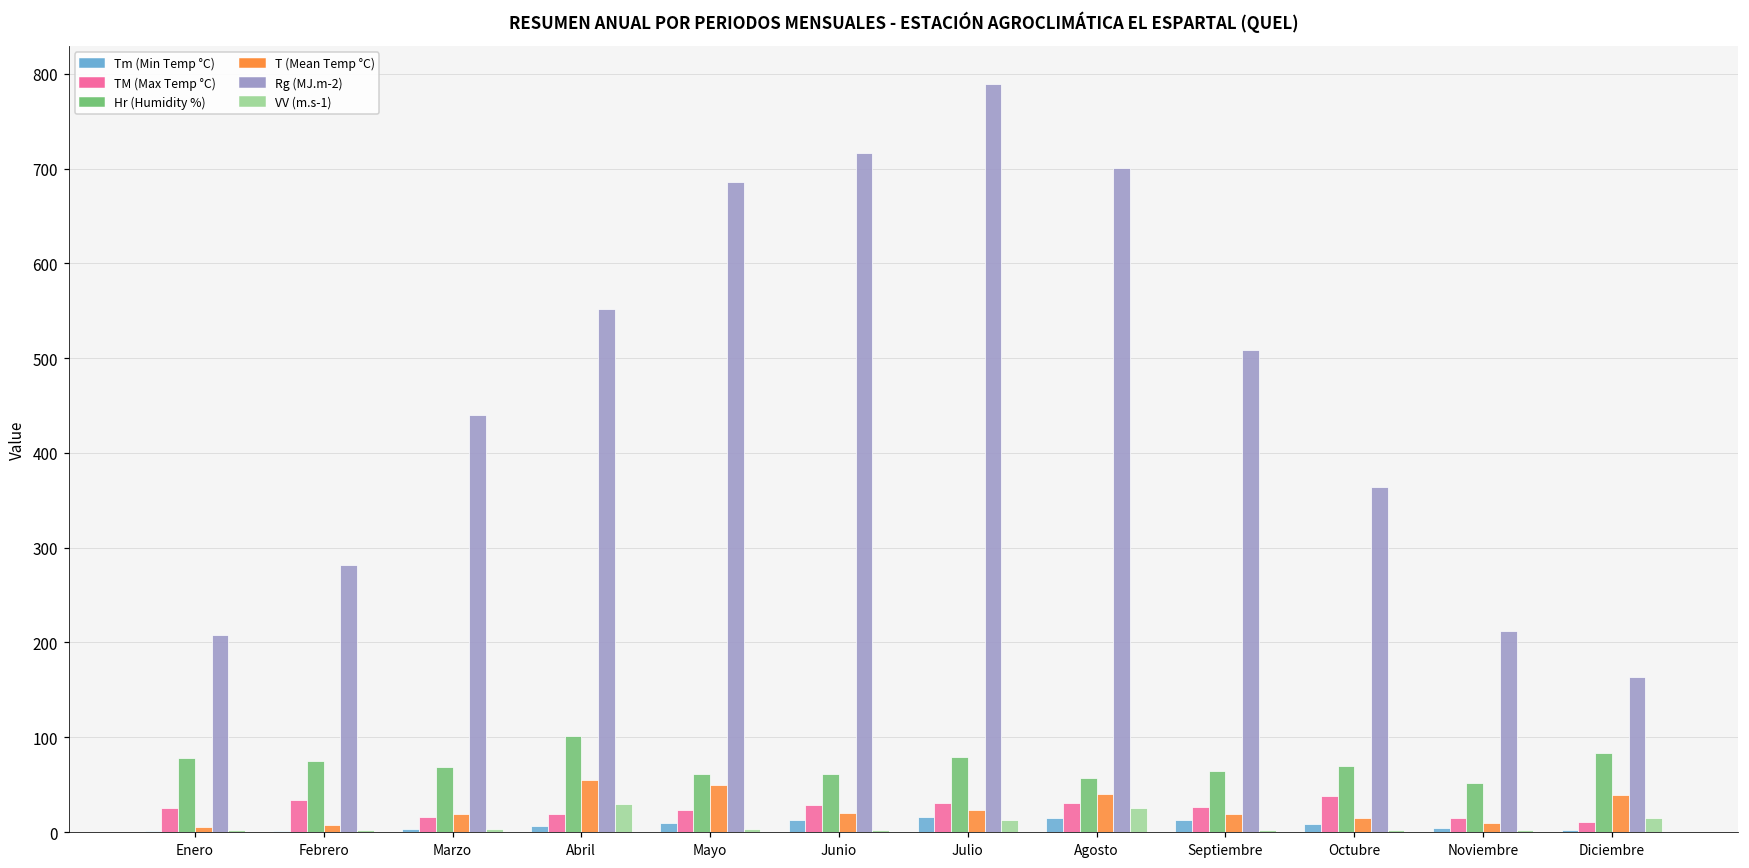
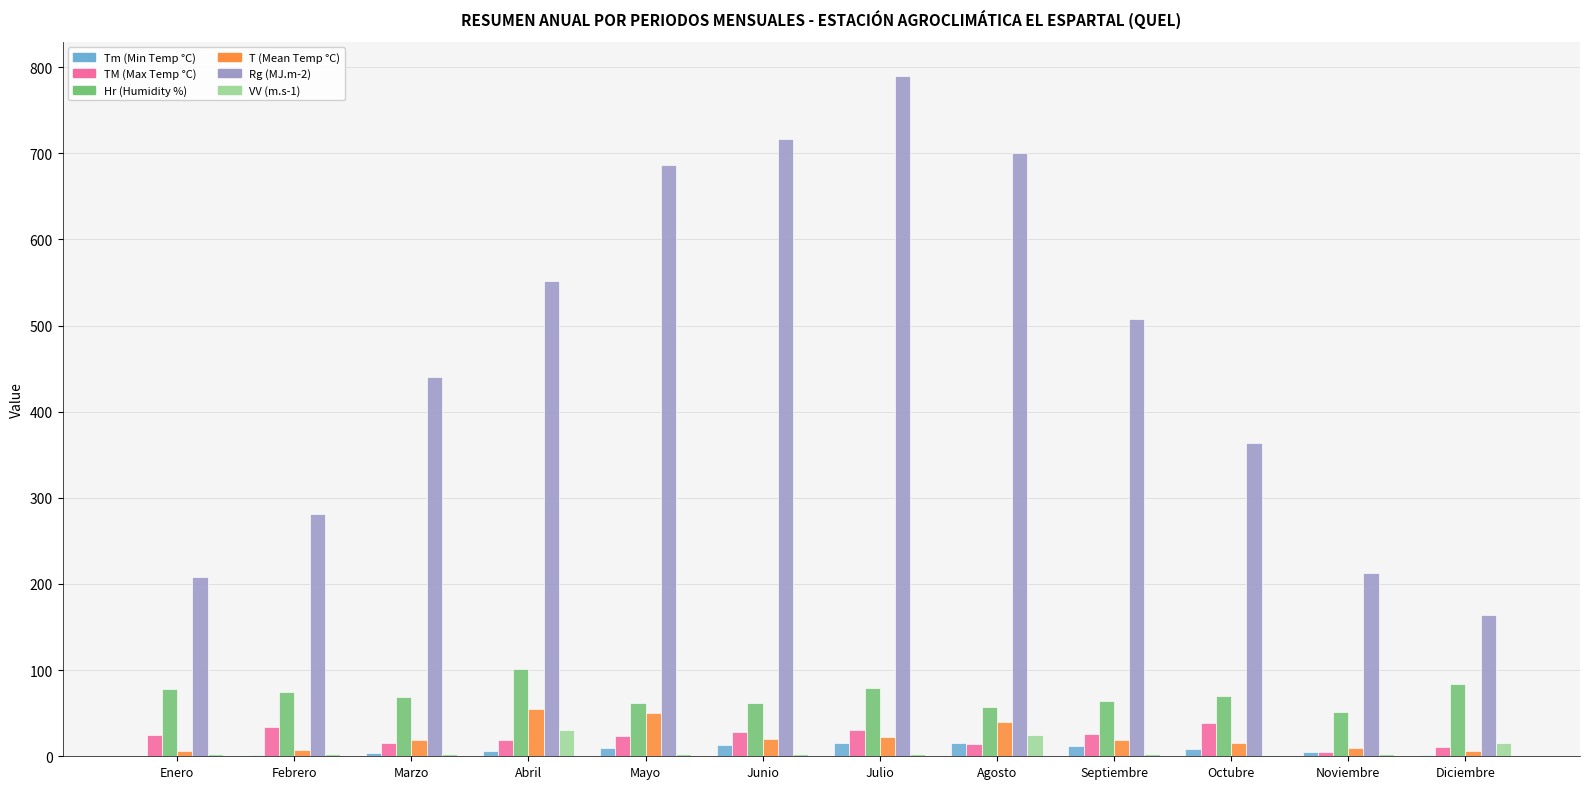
  {
    "TM (Max Temp °C)": {
      "Enero": 30,
      "Febrero": 30,
      "Marzo": 20,
      "Abril": 20,
      "Mayo": 20,
      "Junio": 30,
      "Julio": 30,
-     "Agosto": 30,
+     "Agosto": 10,
      "Septiembre": 30,
      "Octubre": 40,
-     "Noviembre": 15,
+     "Noviembre": 5,
      "Diciembre": 10
    },
    "Hr (Humidity %)": {
      "Enero": 80,
      "Febrero": 70,
      "Marzo": 70,
      "Abril": 100,
      "Mayo": 60,
      "Junio": 60,
      "Julio": 80,
      "Agosto": 60,
      "Septiembre": 60,
      "Octubre": 70,
      "Noviembre": 50,
      "Diciembre": 80
    },
    "T (Mean Temp °C)": {
      "Enero": 10,
      "Febrero": 10,
      "Marzo": 20,
      "Abril": 60,
      "Mayo": 50,
      "Junio": 20,
      "Julio": 20,
      "Agosto": 40,
      "Septiembre": 20,
      "Octubre": 10,
      "Noviembre": 10,
-     "Diciembre": 40
+     "Diciembre": 10
    },
    "VV (m.s-1)": {
      "Abril": 30,
-     "Julio": 10,
+     "Julio": 0,
      "Agosto": 30,
      "Diciembre": 20
    }
  }
